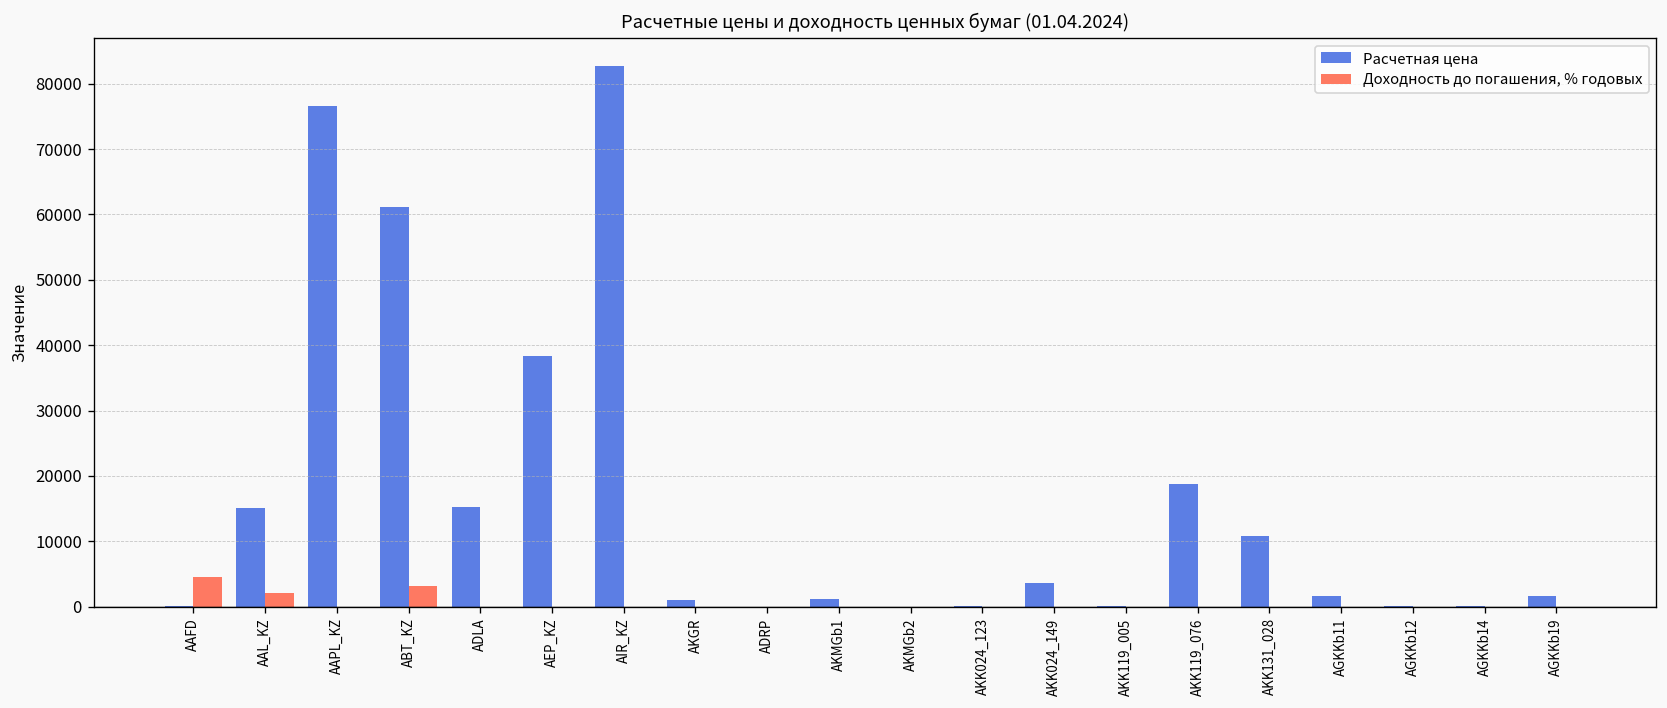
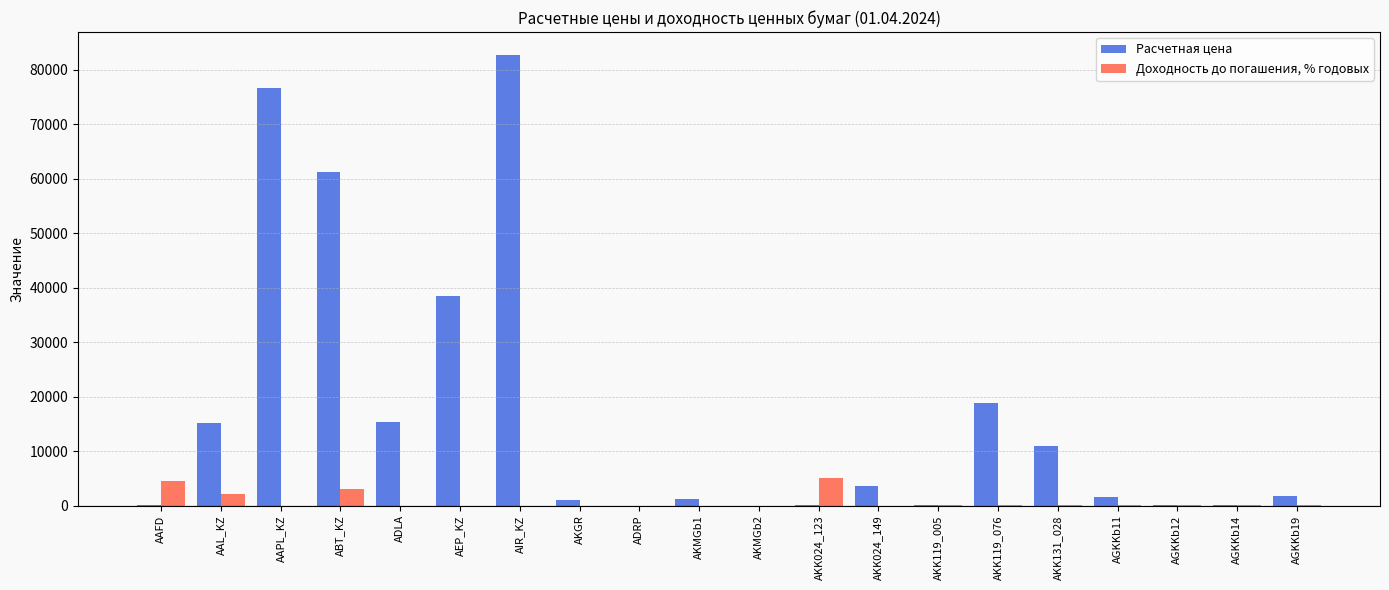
  {
    "Расчетная цена": {
      "AAL_KZ": 15000,
      "AAPL_KZ": 77000,
      "ABT_KZ": 61000,
      "ADLA": 15000,
      "AEP_KZ": 38000,
      "AIR_KZ": 83000,
      "AKGR": 1000,
      "AKMGb1": 1000,
      "AKK024_149": 4000,
      "AKK119_076": 19000,
      "AKK131_028": 11000,
      "AGKKb11": 2000,
      "AGKKb19": 2000
    },
    "Доходность до погашения, % годовых": {
      "AAFD": 5000,
      "AAL_KZ": 2000,
      "AAPL_KZ": 0,
      "ABT_KZ": 3000,
      "ADLA": 0,
      "AEP_KZ": 0,
      "AIR_KZ": 0,
      "AKGR": 0,
      "ADRP": 0,
      "AKMGb1": 0,
      "AKMGb2": 0,
-     "AKK024_123": 0
+     "AKK024_123": 5000
    }
  }
